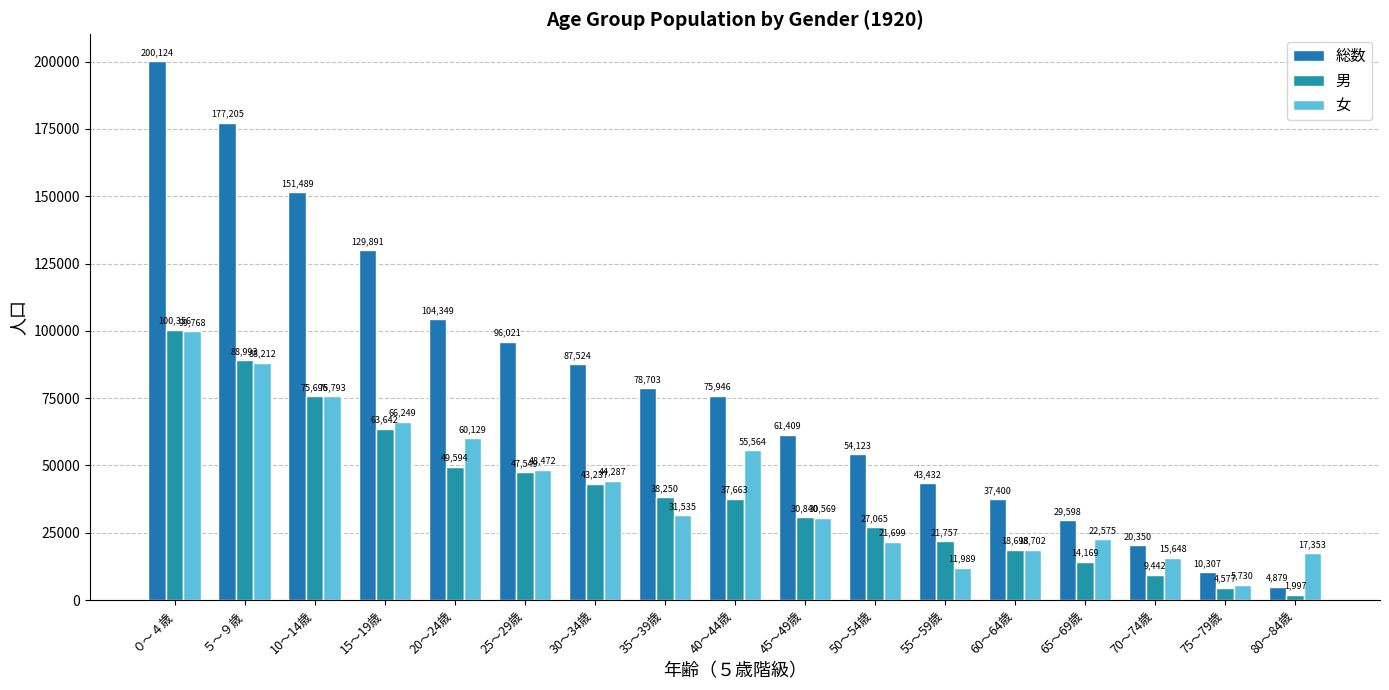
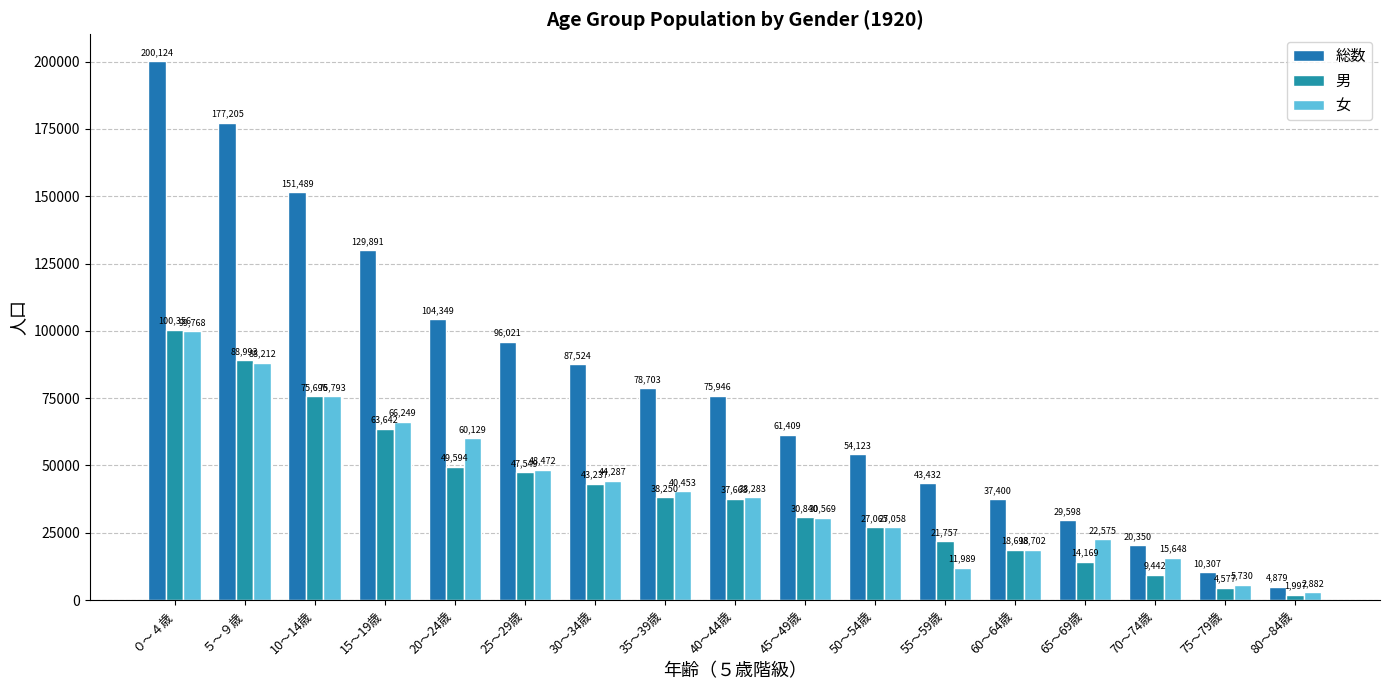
  {
    "女": {
      "15～19歳": "66,249",
      "20～24歳": "60,129",
-     "35～39歳": "31,535",
-     "40～44歳": "55,564",
-     "50～54歳": "21,699",
+     "35～39歳": "40,453",
+     "40～44歳": "38,283",
+     "50～54歳": "27,058",
      "55～59歳": "11,989",
      "65～69歳": "22,575",
      "70～74歳": "15,648",
-     "80～84歳": "17,353"
+     "80～84歳": "2,882"
    }
  }
